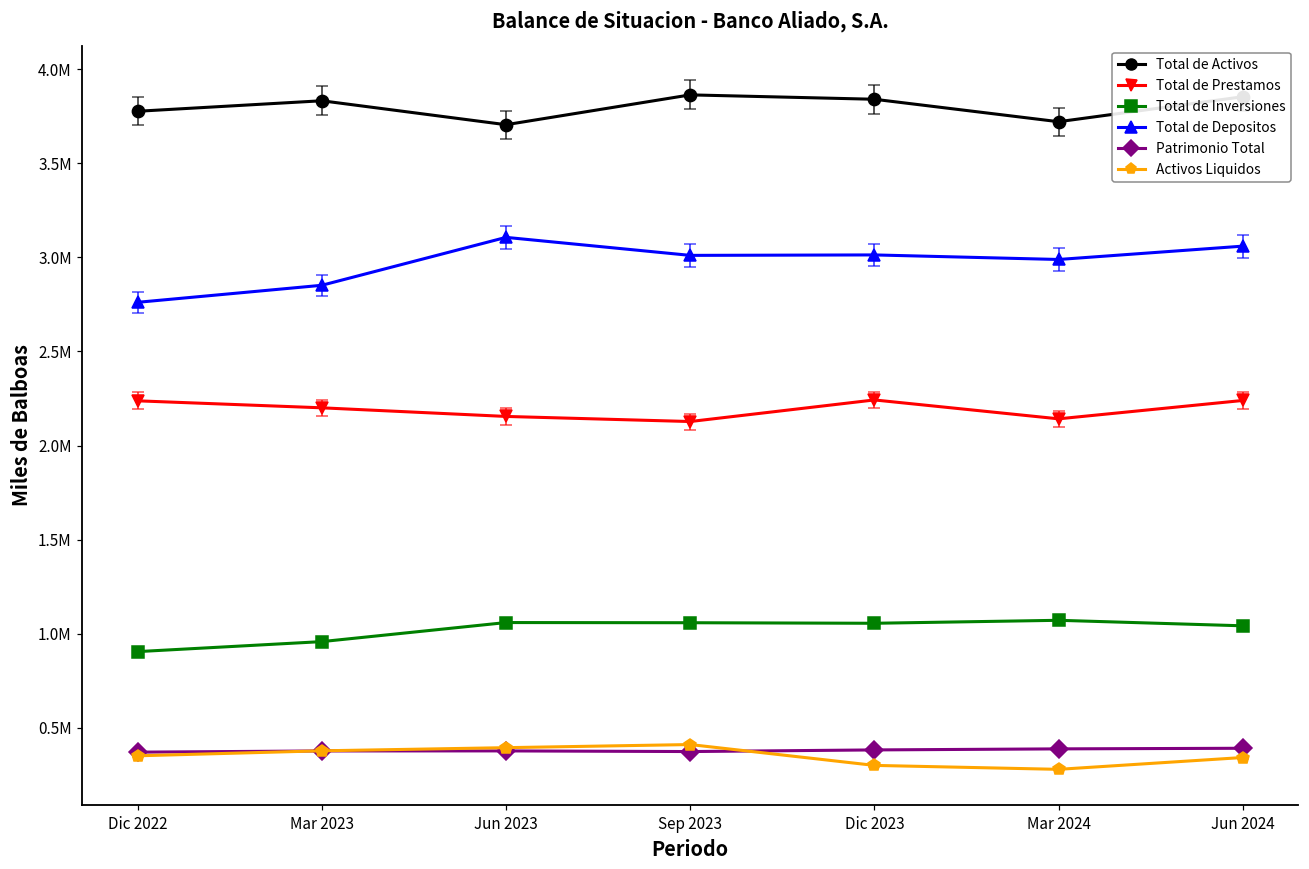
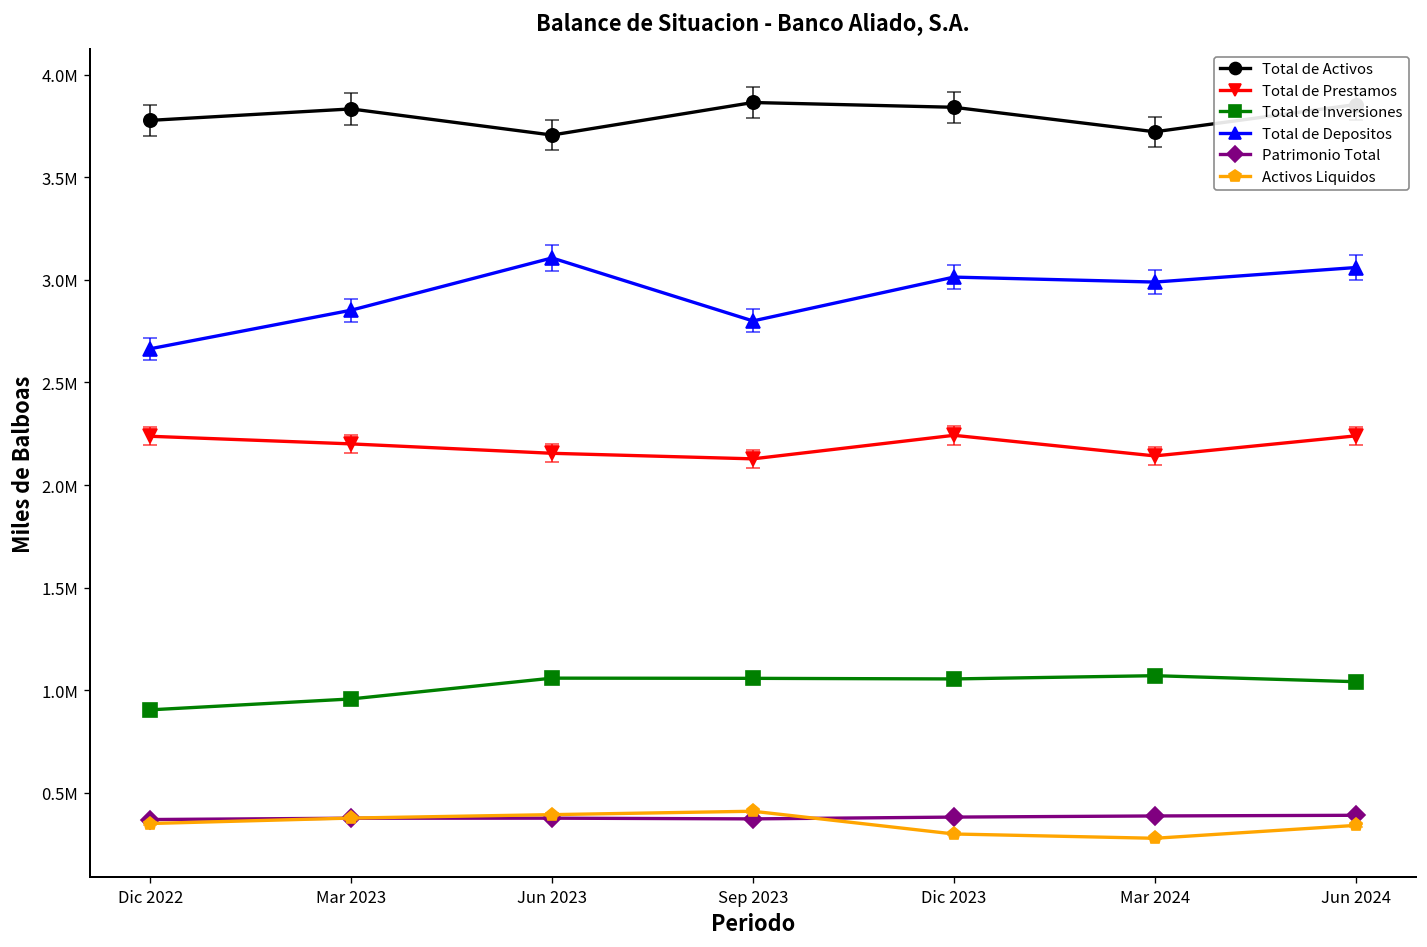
  {
    "Total de Activos": {
      "Dic 2022": 3780000,
      "Mar 2023": 3830000,
      "Jun 2023": 3710000,
      "Sep 2023": 3860000,
      "Dic 2023": 3840000,
      "Mar 2024": 3720000
    },
    "Total de Prestamos": {
      "Dic 2022": 2240000,
      "Mar 2023": 2200000,
      "Jun 2023": 2150000,
      "Sep 2023": 2130000,
      "Dic 2023": 2240000,
      "Mar 2024": 2140000,
      "Jun 2024": 2240000
    },
    "Total de Inversiones": {
      "Dic 2022": 900000,
      "Mar 2023": 960000,
      "Jun 2023": 1060000,
      "Sep 2023": 1060000,
      "Dic 2023": 1060000,
      "Mar 2024": 1070000,
      "Jun 2024": 1040000
    },
    "Total de Depositos": {
-     "Dic 2022": 2760000,
+     "Dic 2022": 2660000,
      "Mar 2023": 2850000,
      "Jun 2023": 3110000,
-     "Sep 2023": 3010000,
+     "Sep 2023": 2800000,
      "Dic 2023": 3010000,
      "Mar 2024": 2990000,
      "Jun 2024": 3060000
    }
  }
